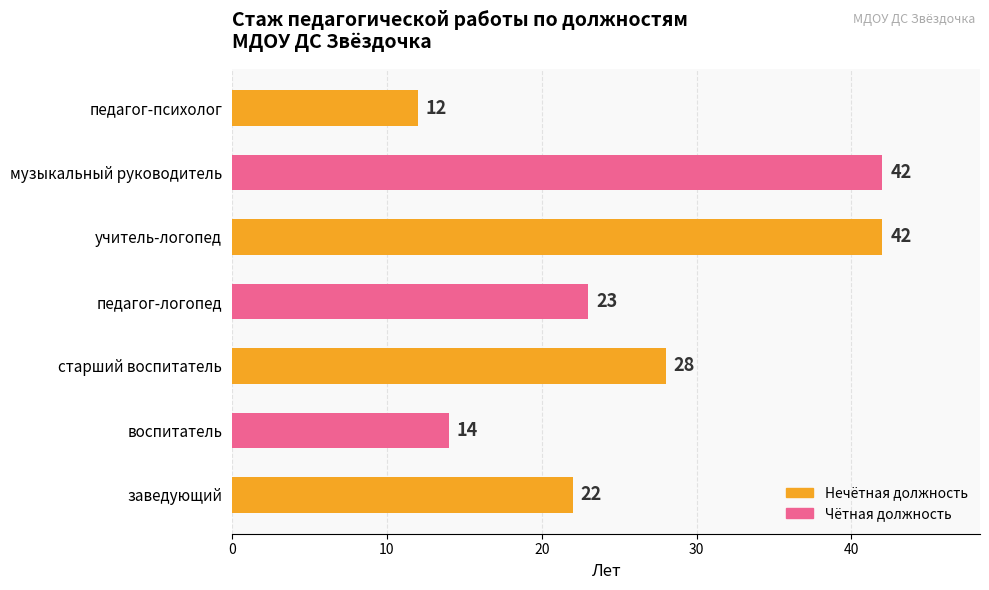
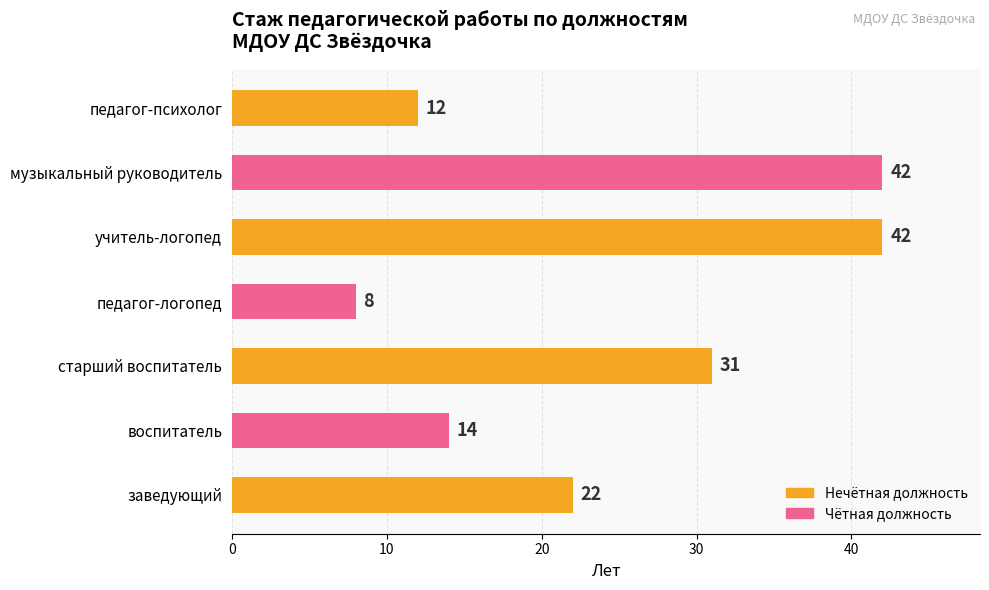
  {
    "педагог-психолог": 12,
    "музыкальный руководитель": 42,
    "учитель-логопед": 42,
-   "педагог-логопед": 23,
-   "старший воспитатель": 28,
+   "педагог-логопед": 8,
+   "старший воспитатель": 31,
    "воспитатель": 14,
    "заведующий": 22
  }
